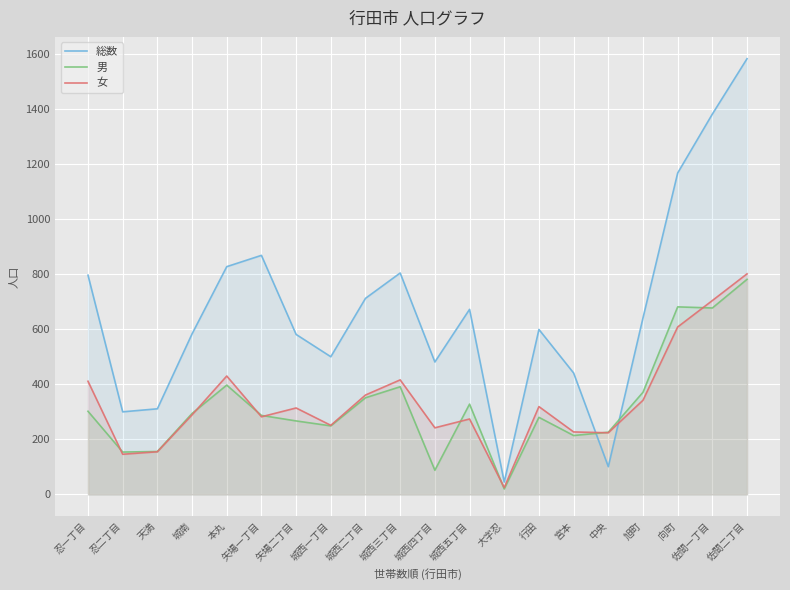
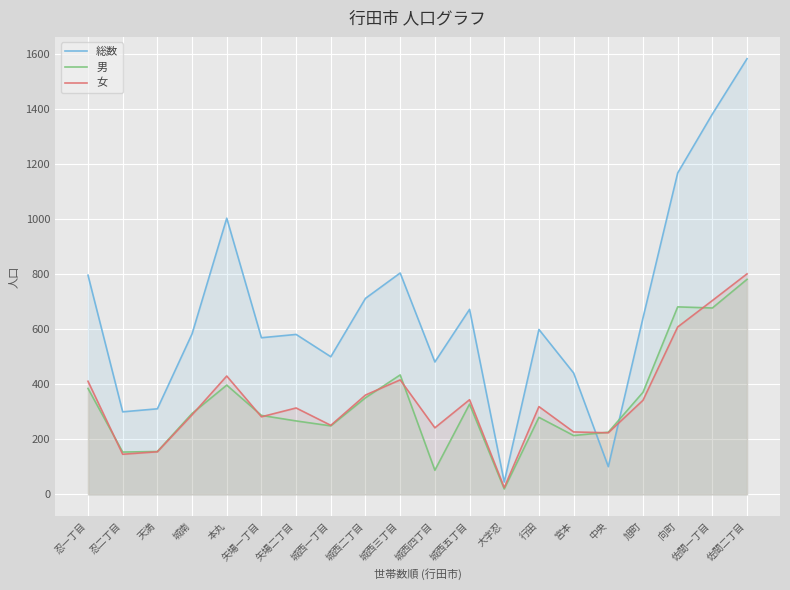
  {
    "総数": {
      "忍一丁目": 800,
      "忍二丁目": 300,
      "天満": 310,
      "城南": 580,
-     "本丸": 830,
-     "矢場一丁目": 870,
+     "本丸": 1000,
+     "矢場一丁目": 570,
      "矢場二丁目": 580,
      "城西一丁目": 500,
      "城西二丁目": 710,
      "城西三丁目": 800,
      "城西四丁目": 480,
      "城西五丁目": 670,
      "大字忍": 50,
      "行田": 600,
      "宮本": 440,
      "中央": 100,
      "旭町": 640,
      "向町": 1170,
      "佐間一丁目": 1380,
      "佐間二丁目": 1580
    },
    "男": {
-     "忍一丁目": 300,
+     "忍一丁目": 390,
      "本丸": 400,
      "矢場二丁目": 270,
      "城西二丁目": 350,
-     "城西三丁目": 390,
+     "城西三丁目": 430,
      "城西四丁目": 90,
      "城西五丁目": 330,
      "行田": 280,
      "宮本": 210,
      "旭町": 370,
      "向町": 680,
      "佐間一丁目": 680,
      "佐間二丁目": 780
    },
    "女": {
      "忍一丁目": 410,
      "本丸": 430,
      "矢場二丁目": 310,
      "城西二丁目": 360,
      "城西三丁目": 420,
      "城西四丁目": 240,
-     "城西五丁目": 270,
+     "城西五丁目": 340,
      "行田": 320,
      "宮本": 230,
      "旭町": 340,
      "向町": 610,
      "佐間一丁目": 700,
      "佐間二丁目": 800
    }
  }
